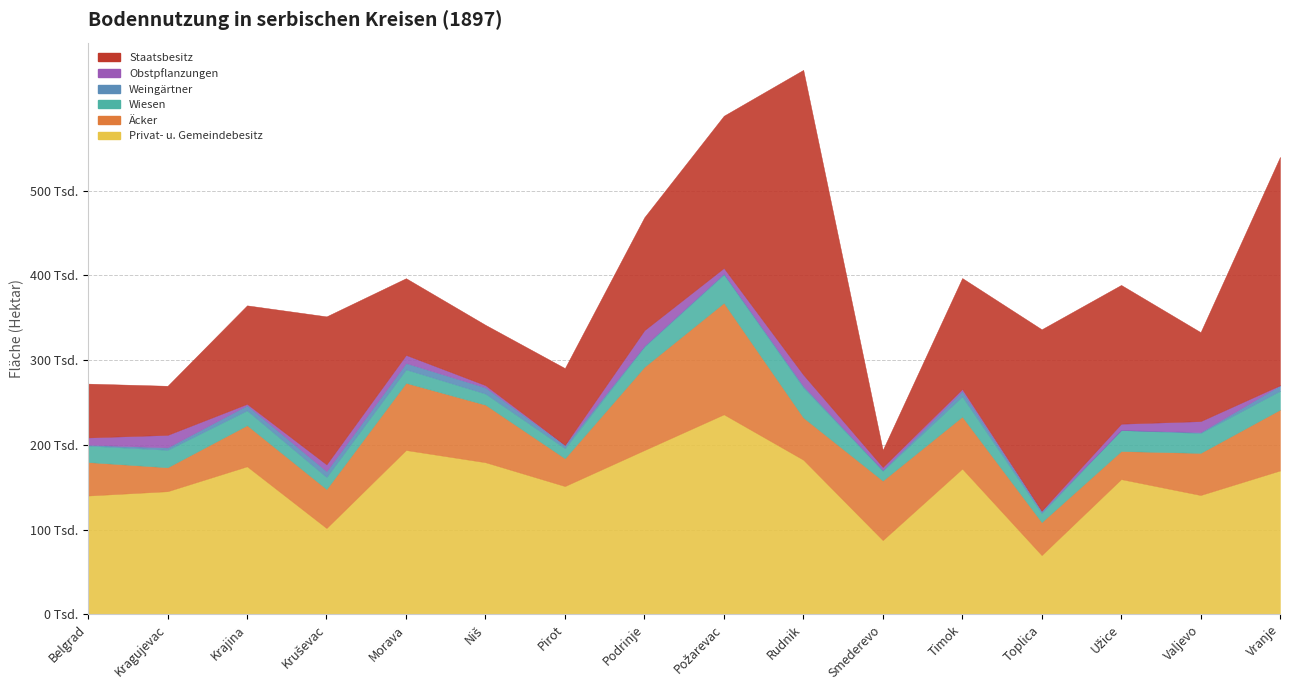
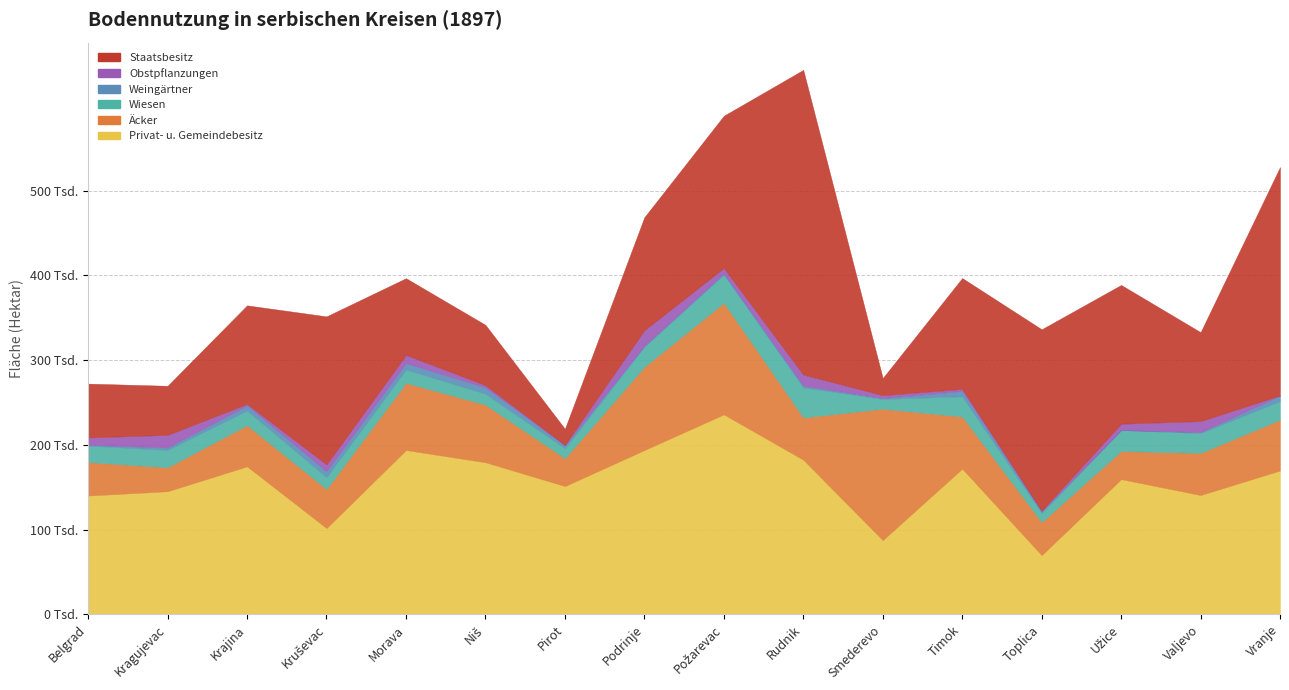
  {
    "Privat- u. Gemeindebesitz": {
      "Belgrad": "140 Tsd.",
      "Kragujevac": "150 Tsd.",
      "Krajina": "170 Tsd.",
      "Kruševac": "100 Tsd.",
      "Morava": "190 Tsd.",
      "Niš": "180 Tsd.",
      "Pirot": "150 Tsd.",
      "Podrinje": "190 Tsd.",
      "Požarevac": "240 Tsd.",
      "Rudnik": "180 Tsd.",
      "Smederevo": "90 Tsd.",
      "Timok": "170 Tsd.",
      "Toplica": "70 Tsd.",
      "Užice": "160 Tsd.",
      "Valjevo": "140 Tsd.",
      "Vranje": "170 Tsd."
    },
    "Äcker": {
      "Belgrad": "40 Tsd.",
      "Kragujevac": "30 Tsd.",
      "Krajina": "50 Tsd.",
      "Kruševac": "50 Tsd.",
      "Morava": "80 Tsd.",
      "Niš": "70 Tsd.",
      "Pirot": "30 Tsd.",
      "Podrinje": "100 Tsd.",
      "Požarevac": "130 Tsd.",
      "Rudnik": "50 Tsd.",
-     "Smederevo": "70 Tsd.",
+     "Smederevo": "160 Tsd.",
      "Timok": "60 Tsd.",
      "Toplica": "40 Tsd.",
      "Užice": "30 Tsd.",
      "Valjevo": "50 Tsd.",
-     "Vranje": "70 Tsd."
+     "Vranje": "60 Tsd."
    },
    "Obstpflanzungen": {
      "Belgrad": "10 Tsd.",
      "Kragujevac": "10 Tsd.",
      "Kruševac": "10 Tsd.",
      "Morava": "10 Tsd.",
      "Podrinje": "20 Tsd.",
      "Požarevac": "10 Tsd.",
      "Rudnik": "10 Tsd.",
      "Smederevo": "0 Tsd.",
      "Užice": "10 Tsd.",
      "Valjevo": "10 Tsd."
    },
    "Staatsbesitz": {
      "Belgrad": "60 Tsd.",
      "Kragujevac": "60 Tsd.",
      "Krajina": "120 Tsd.",
      "Kruševac": "170 Tsd.",
      "Morava": "90 Tsd.",
      "Niš": "70 Tsd.",
-     "Pirot": "90 Tsd.",
+     "Pirot": "20 Tsd.",
      "Podrinje": "130 Tsd.",
      "Požarevac": "180 Tsd.",
      "Rudnik": "360 Tsd.",
      "Smederevo": "20 Tsd.",
      "Timok": "130 Tsd.",
      "Toplica": "210 Tsd.",
      "Užice": "160 Tsd.",
      "Valjevo": "100 Tsd.",
      "Vranje": "270 Tsd."
    }
  }
